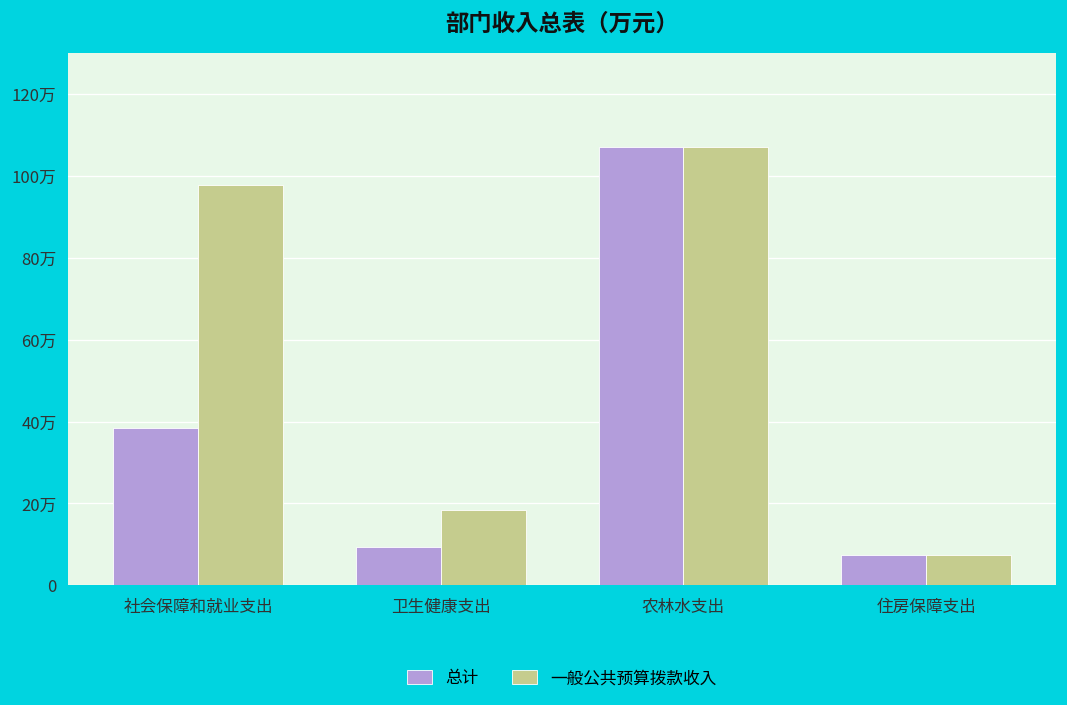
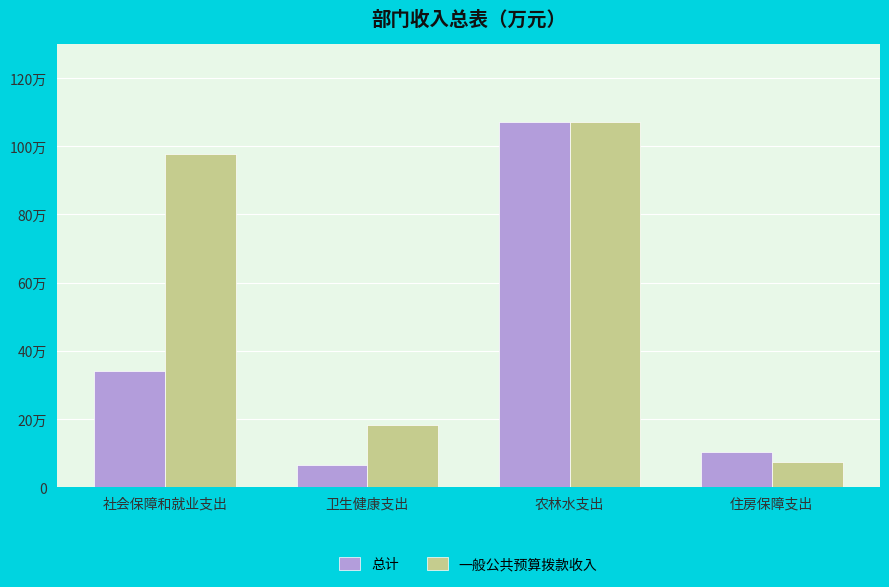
  {
    "总计": {
-     "社会保障和就业支出": "39万",
-     "卫生健康支出": "9万",
+     "社会保障和就业支出": "34万",
+     "卫生健康支出": "7万",
      "农林水支出": "107万",
-     "住房保障支出": "7万"
+     "住房保障支出": "10万"
    },
    "一般公共预算拨款收入": {
      "社会保障和就业支出": "98万",
      "卫生健康支出": "18万",
      "农林水支出": "107万",
      "住房保障支出": "7万"
    }
  }
